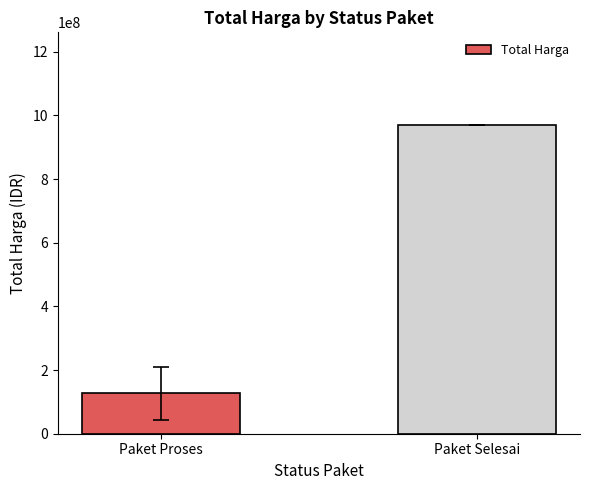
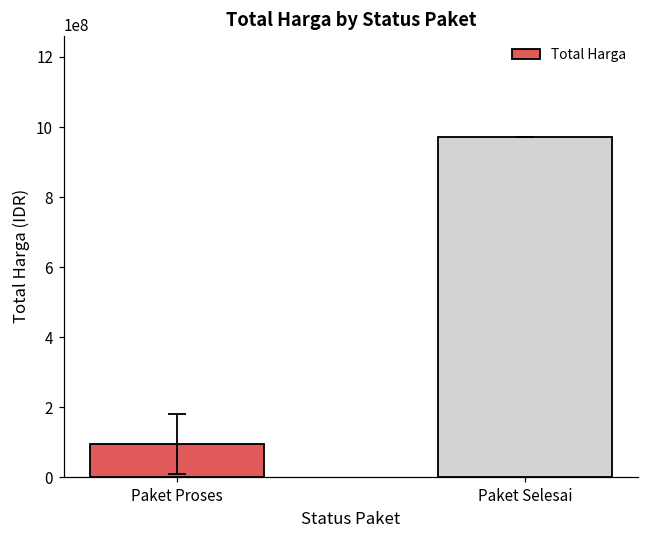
  {
    "Total Harga": {
-     "Paket Proses": 130000000,
+     "Paket Proses": 90000000,
      "Paket Selesai": 970000000
    }
  }
